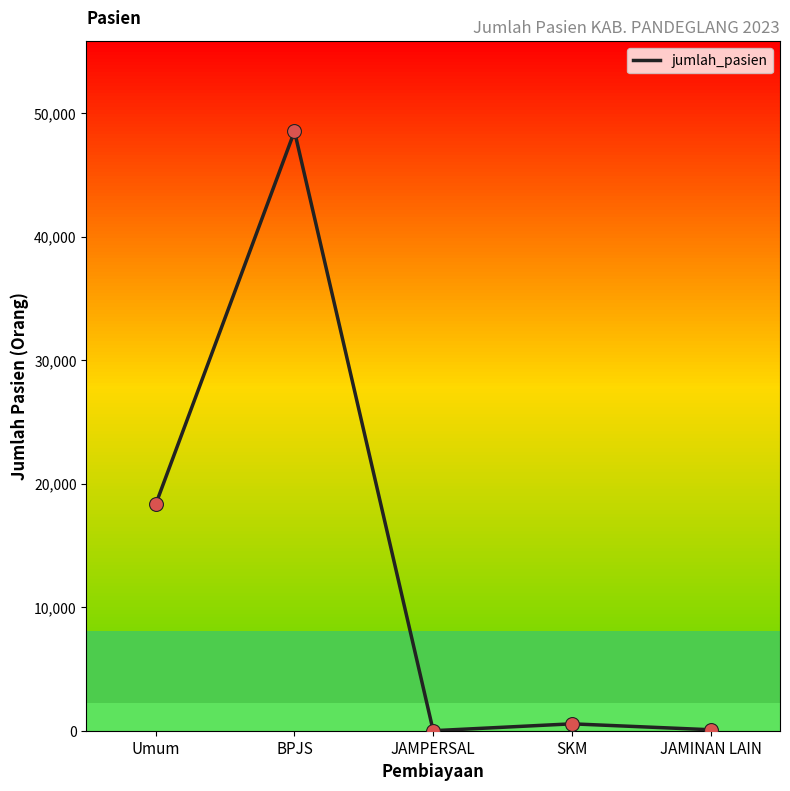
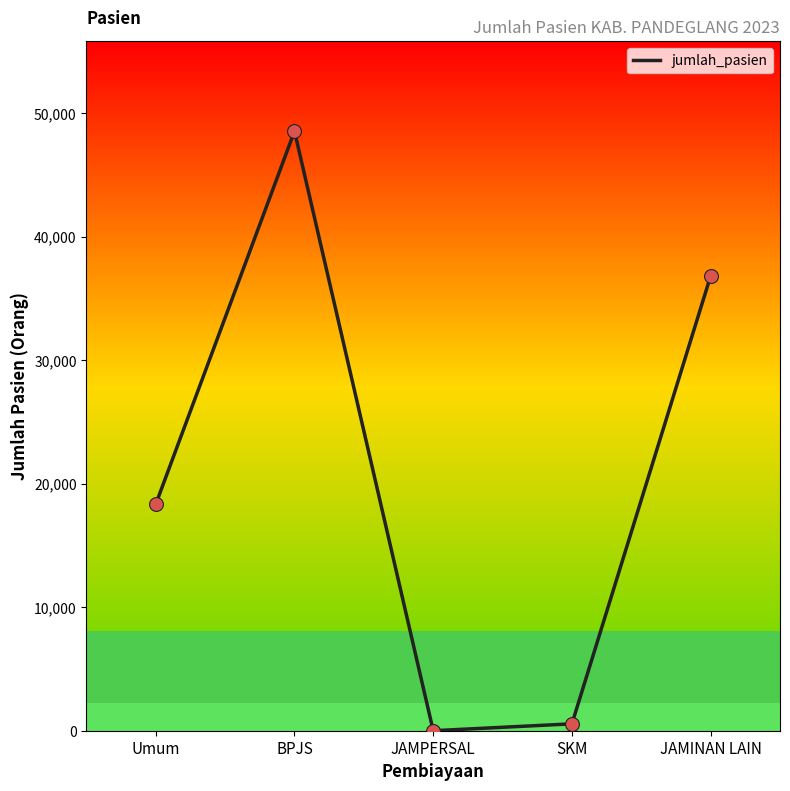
  {
    "jumlah_pasien": {
      "Umum": "18,300",
      "BPJS": "48,500",
      "JAMPERSAL": "0",
      "SKM": "600",
-     "JAMINAN LAIN": "100"
+     "JAMINAN LAIN": "36,800"
    }
  }
